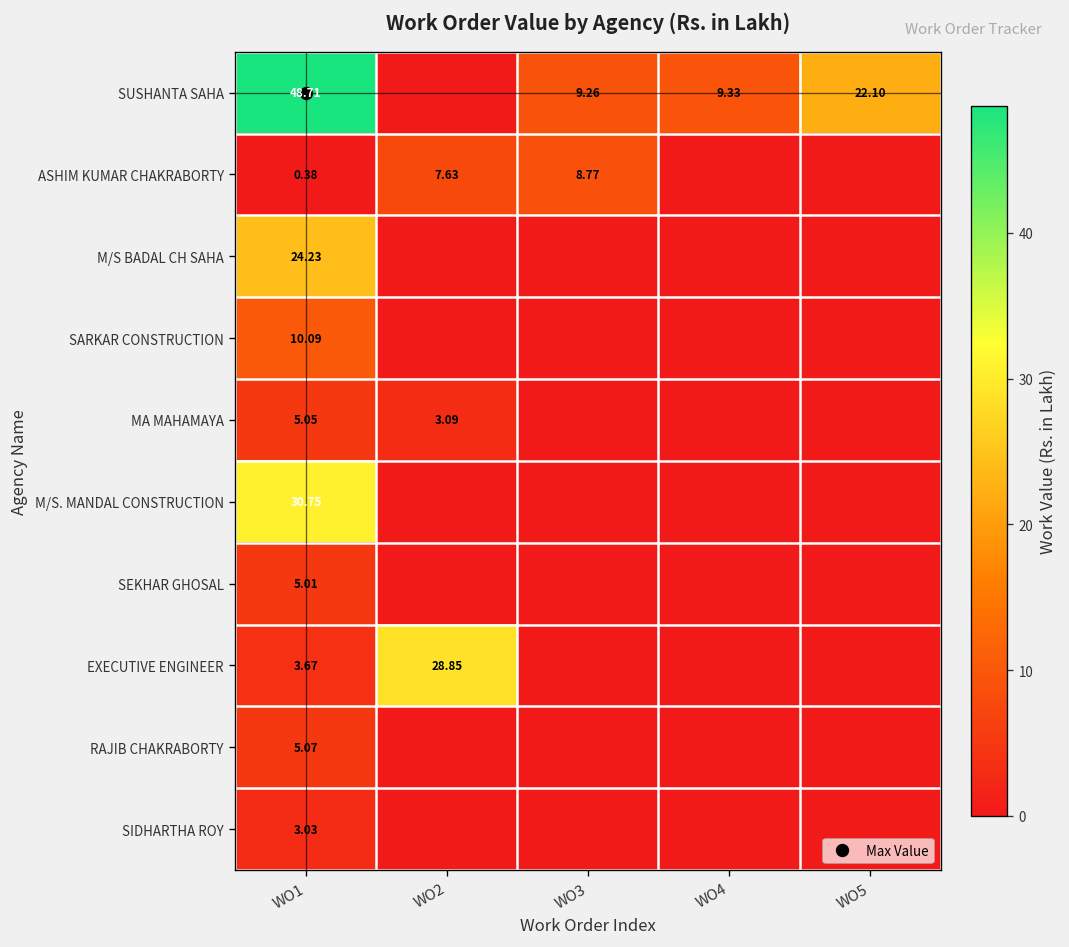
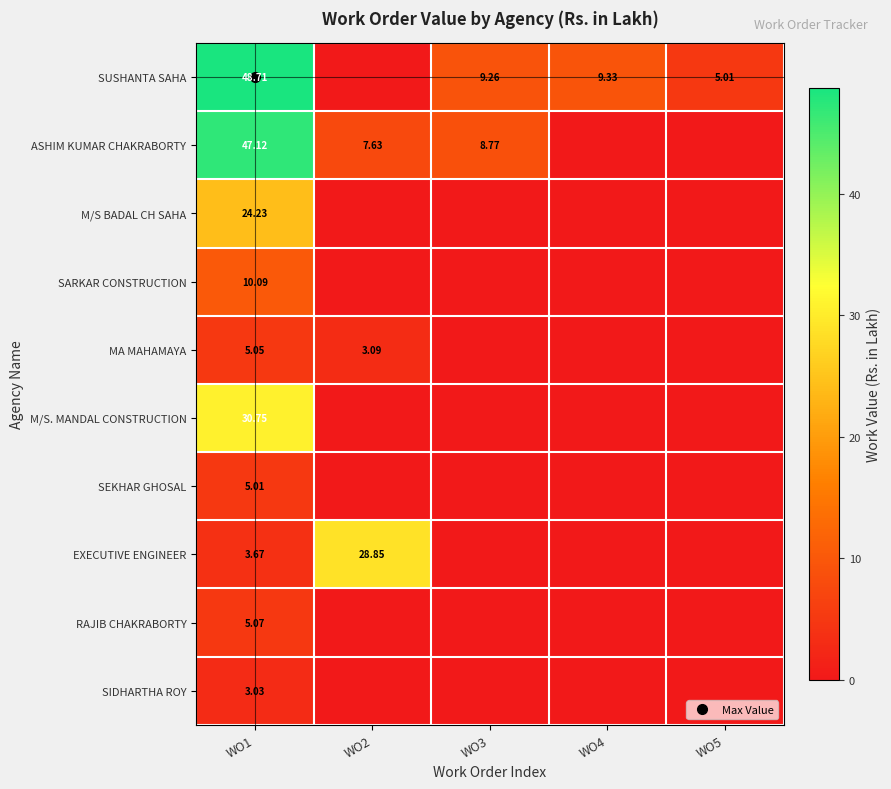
  {
    "SUSHANTA SAHA": {
      "WO3": 9.26,
      "WO4": 9.33,
-     "WO5": 22.10
+     "WO5": 5.01
    },
    "ASHIM KUMAR CHAKRABORTY": {
-     "WO1": 0.38,
+     "WO1": 47.12,
      "WO2": 7.63,
      "WO3": 8.77
    },
    "M/S BADAL CH SAHA": {
      "WO1": 24.23
    },
    "SARKAR CONSTRUCTION": {
      "WO1": 10.09
    },
    "MA MAHAMAYA": {
      "WO1": 5.05,
      "WO2": 3.09
    },
    "M/S. MANDAL CONSTRUCTION": {
      "WO1": 30.75
    },
    "SEKHAR GHOSAL": {
      "WO1": 5.01
    },
    "EXECUTIVE ENGINEER": {
      "WO1": 3.67,
      "WO2": 28.85
    },
    "RAJIB CHAKRABORTY": {
      "WO1": 5.07
    },
    "SIDHARTHA ROY": {
      "WO1": 3.03
    }
  }
